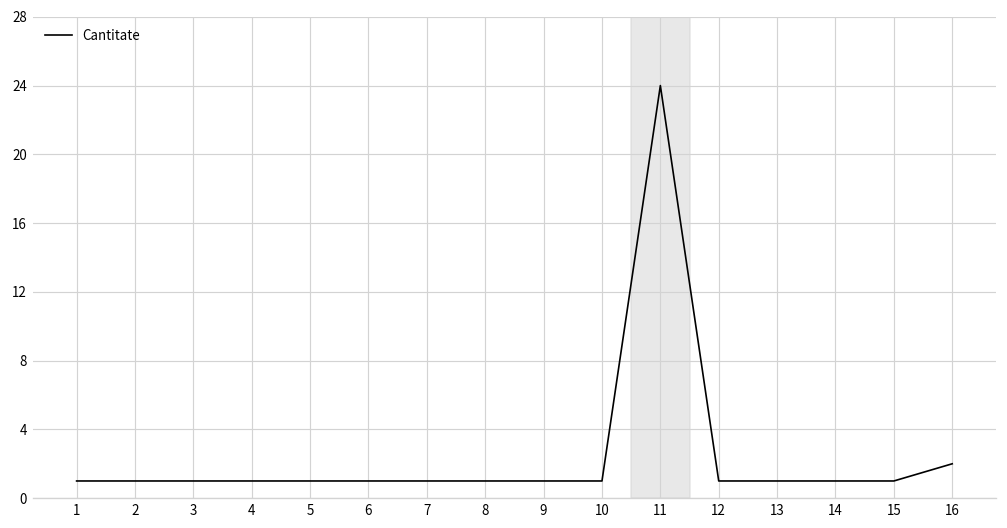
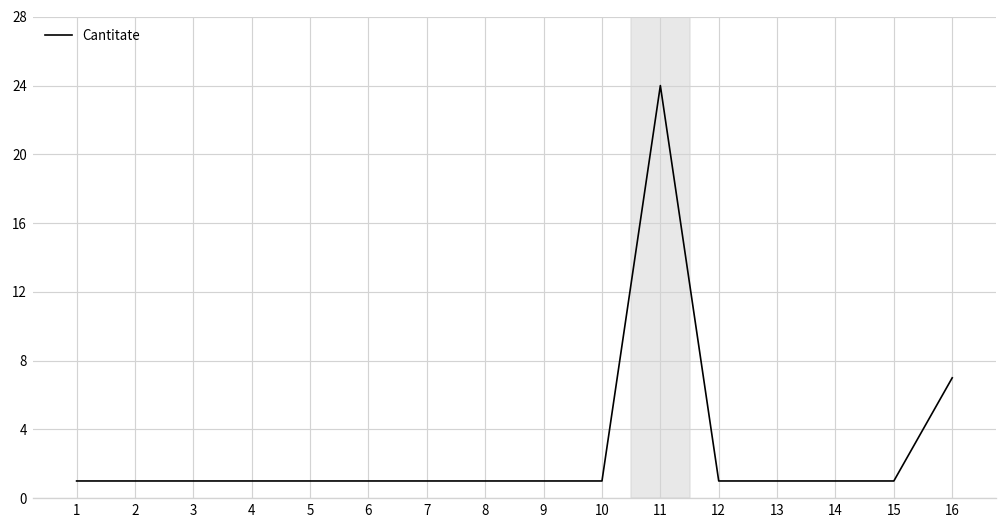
  {
    "1": 1,
    "2": 1,
    "3": 1,
    "4": 1,
    "5": 1,
    "6": 1,
    "7": 1,
    "8": 1,
    "9": 1,
    "10": 1,
    "11": 24,
    "12": 1,
    "13": 1,
    "14": 1,
    "15": 1,
-   "16": 2
+   "16": 7
  }
